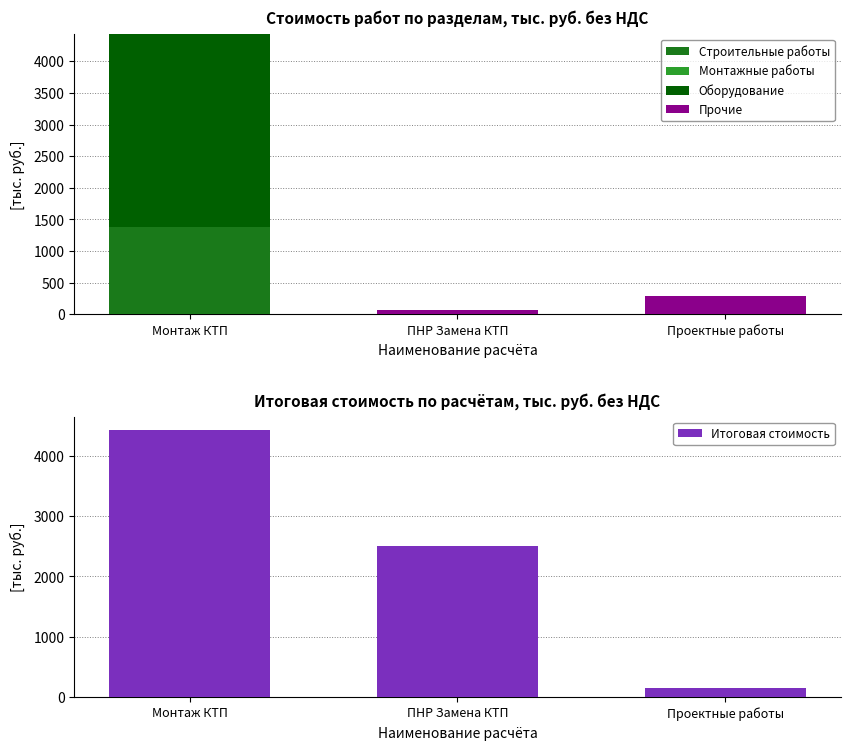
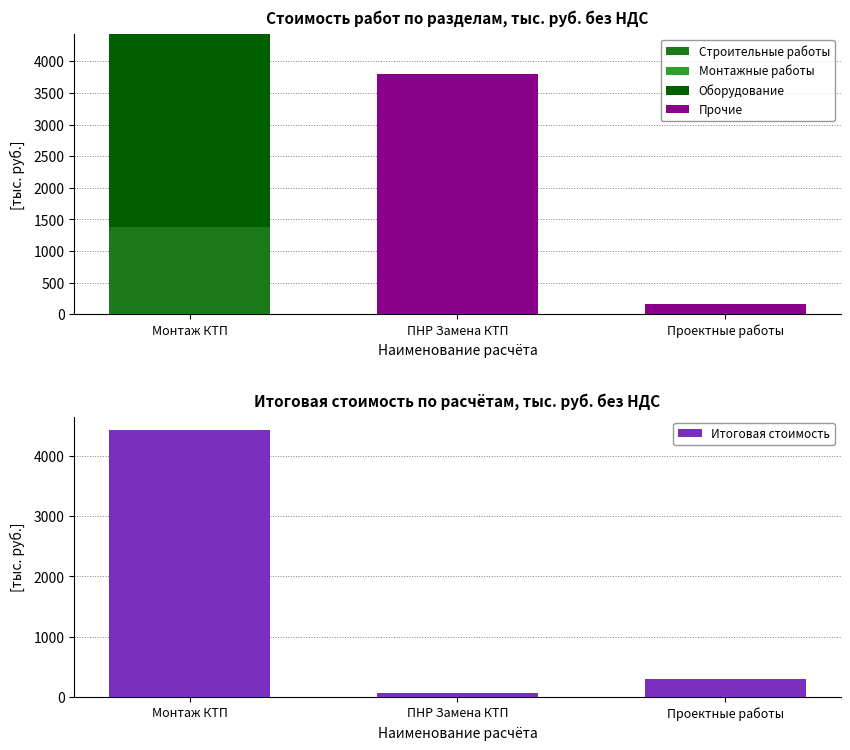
  {
    "Стоимость работ по разделам, тыс. руб. без НДС": {
      "Монтажные работы": {
        "Монтаж КТП": 1400,
        "ПНР Замена КТП": 0,
        "Проектные работы": 0
      },
      "Прочие": {
-       "ПНР Замена КТП": 100,
-       "Проектные работы": 300
+       "ПНР Замена КТП": 3800,
+       "Проектные работы": 200
      }
    },
    "Итоговая стоимость по расчётам, тыс. руб. без НДС": {
      "Монтаж КТП": 4400,
-     "ПНР Замена КТП": 2500,
-     "Проектные работы": 100
+     "ПНР Замена КТП": 100,
+     "Проектные работы": 300
    }
  }
